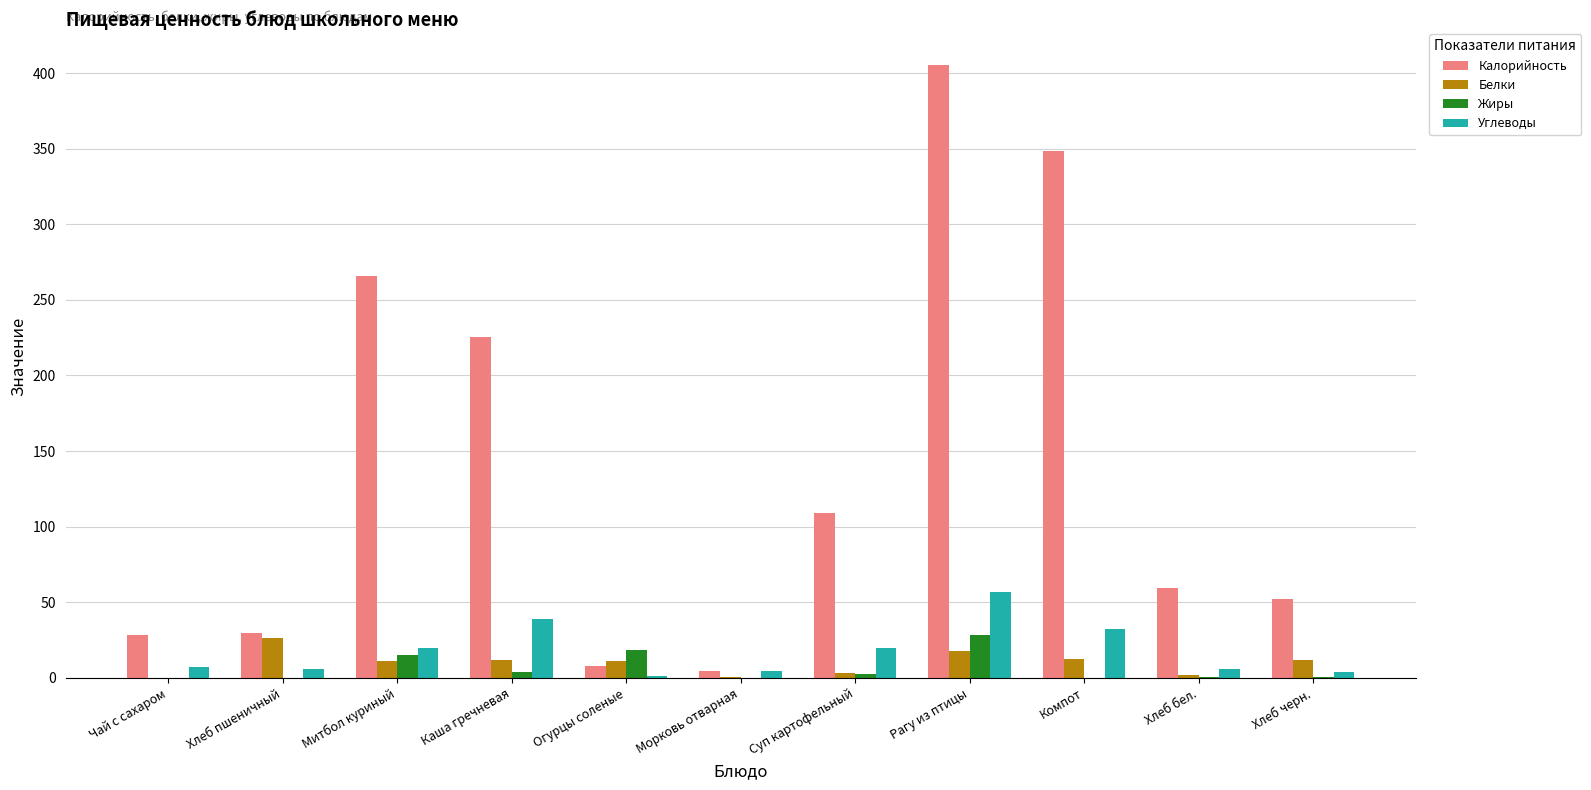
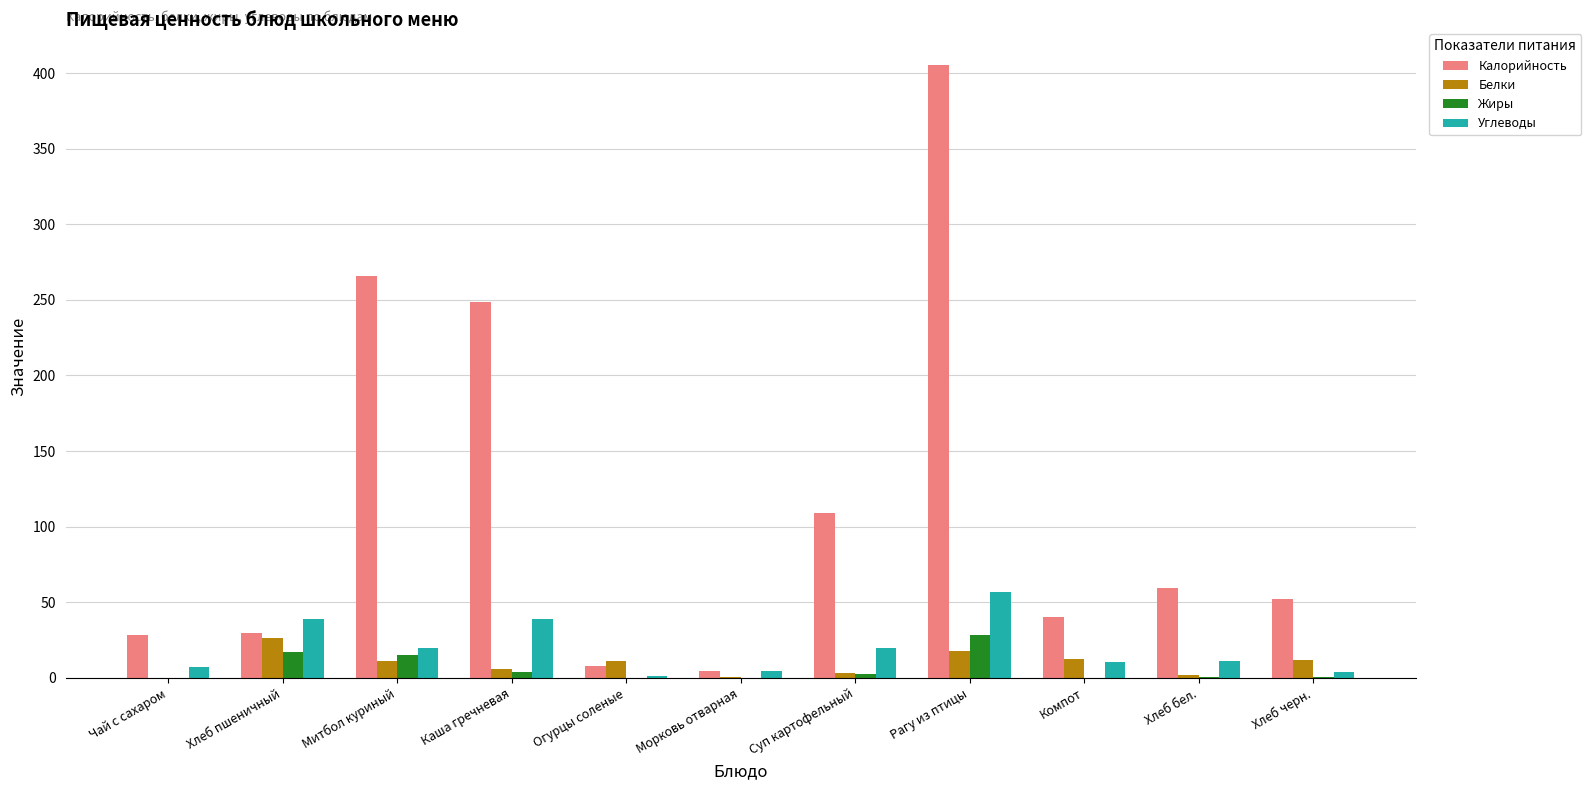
  {
    "Калорийность": {
      "Чай с сахаром": 28,
      "Хлеб пшеничный": 30,
      "Митбол куриный": 266,
-     "Каша гречневая": 226,
+     "Каша гречневая": 248,
      "Огурцы соленые": 8,
      "Морковь отварная": 4,
      "Суп картофельный": 109,
      "Рагу из птицы": 405,
-     "Компот": 349,
+     "Компот": 40,
      "Хлеб бел.": 60,
      "Хлеб черн.": 52
    },
    "Белки": {
      "Хлеб пшеничный": 26,
      "Митбол куриный": 11,
-     "Каша гречневая": 12,
+     "Каша гречневая": 6,
      "Огурцы соленые": 11,
      "Суп картофельный": 3,
      "Рагу из птицы": 18,
      "Компот": 12,
      "Хлеб бел.": 2,
      "Хлеб черн.": 12
    },
    "Жиры": {
-     "Хлеб пшеничный": 0,
+     "Хлеб пшеничный": 17,
      "Митбол куриный": 15,
      "Каша гречневая": 4,
-     "Огурцы соленые": 19,
+     "Огурцы соленые": 0,
      "Суп картофельный": 3,
      "Рагу из птицы": 29,
      "Компот": 0
    },
    "Углеводы": {
      "Чай с сахаром": 7,
-     "Хлеб пшеничный": 6,
+     "Хлеб пшеничный": 39,
      "Митбол куриный": 20,
      "Каша гречневая": 39,
      "Морковь отварная": 4,
      "Суп картофельный": 20,
      "Рагу из птицы": 57,
-     "Компот": 33,
-     "Хлеб бел.": 6,
+     "Компот": 11,
+     "Хлеб бел.": 11,
      "Хлеб черн.": 4
    }
  }
